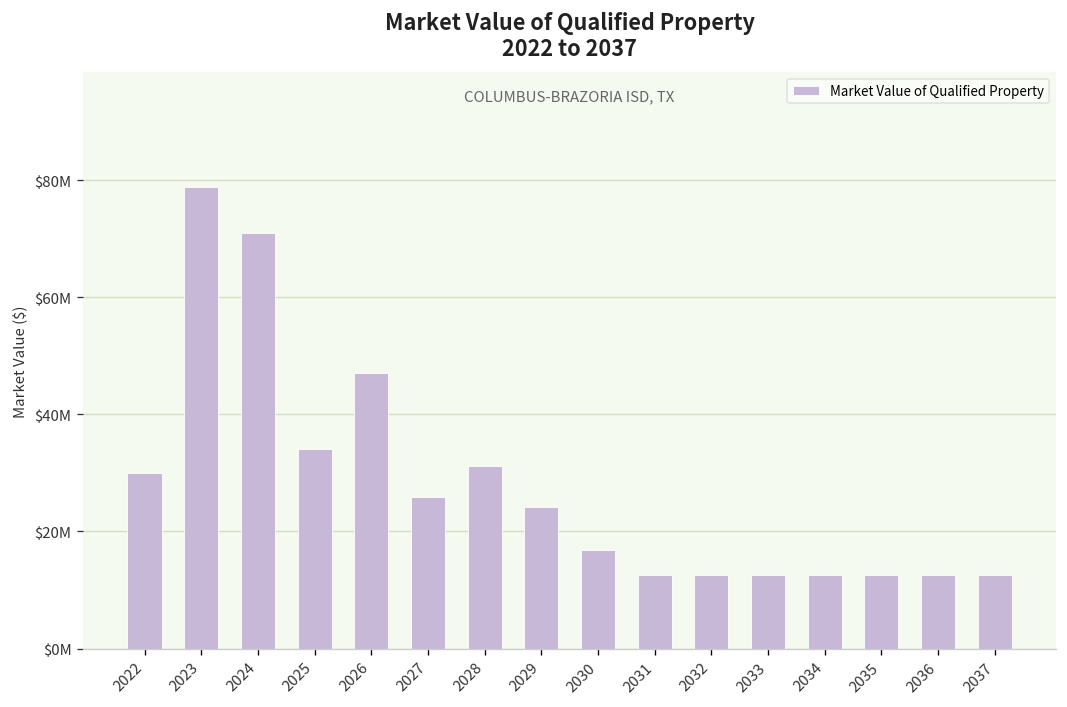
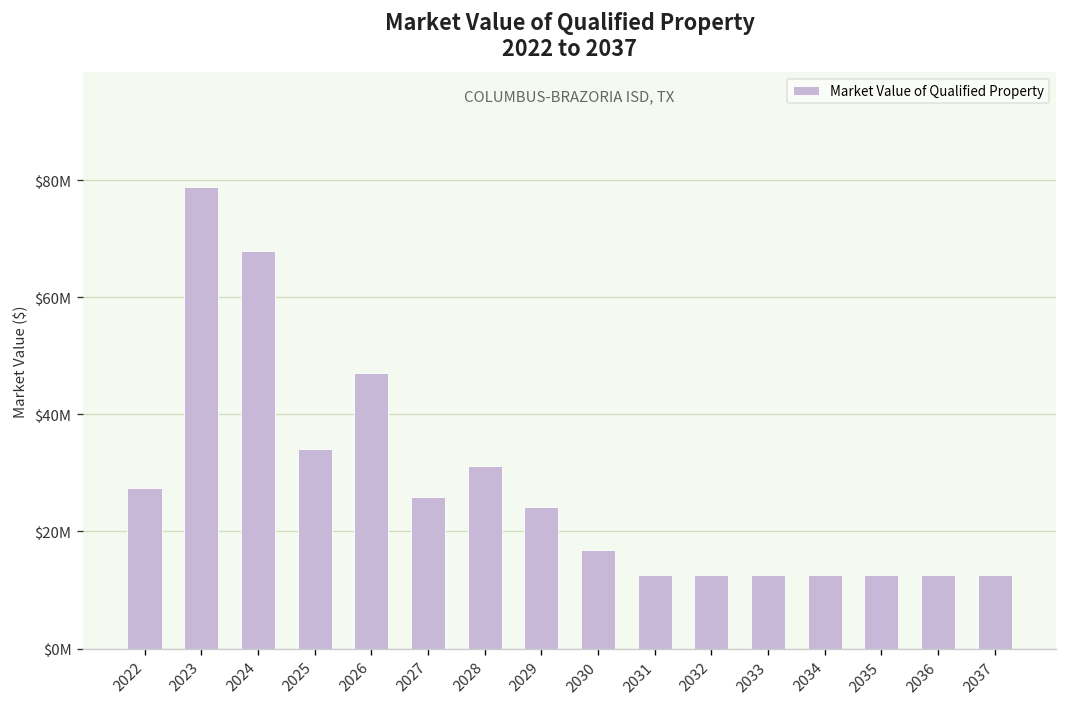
  {
-   "2022": "$30000000",
+   "2022": "$27000000",
    "2023": "$79000000",
-   "2024": "$71000000",
+   "2024": "$68000000",
    "2025": "$34000000",
    "2026": "$47000000",
    "2027": "$26000000",
    "2028": "$31000000",
    "2029": "$24000000",
    "2030": "$17000000",
    "2031": "$13000000",
    "2032": "$13000000",
    "2033": "$13000000",
    "2034": "$13000000",
    "2035": "$13000000",
    "2036": "$13000000",
    "2037": "$13000000"
  }
